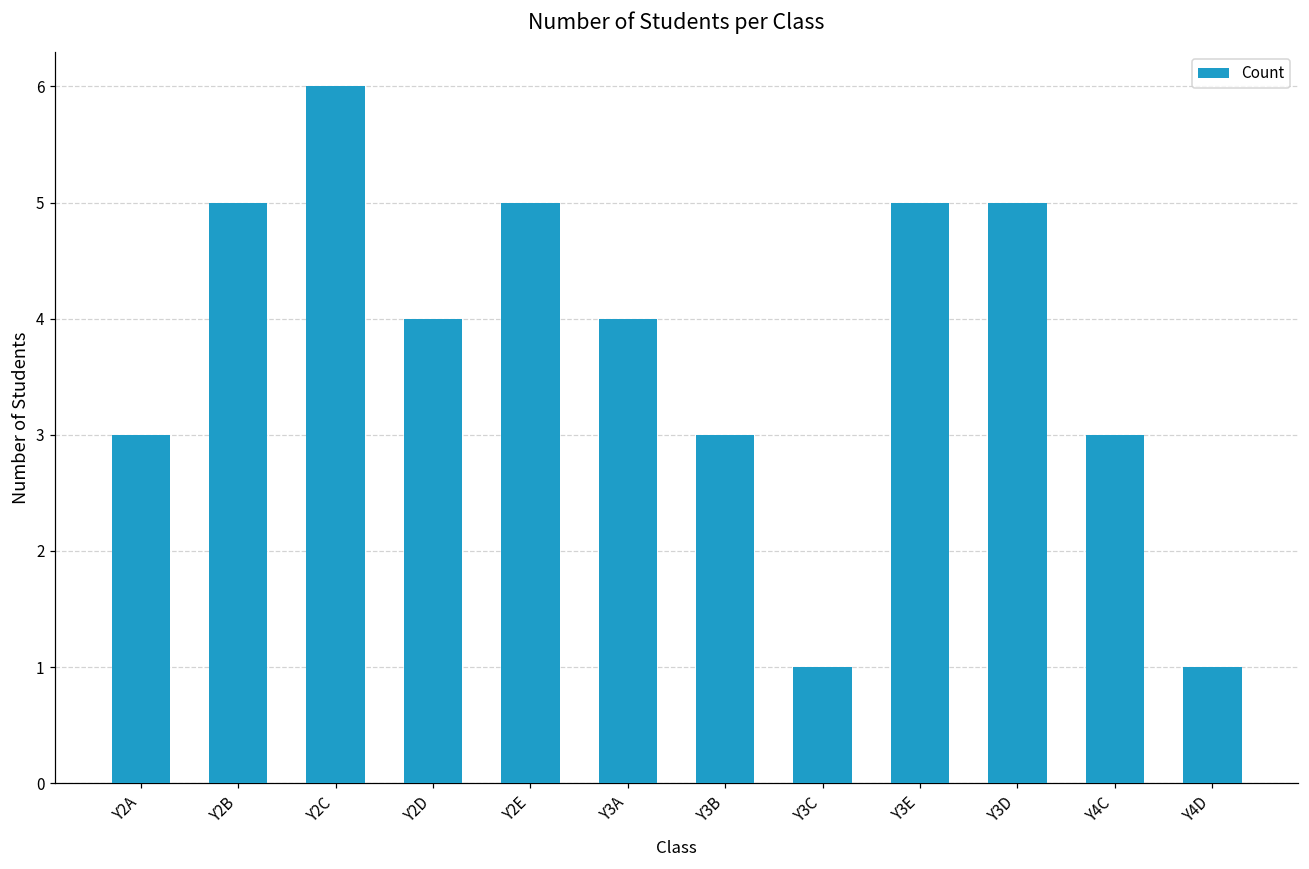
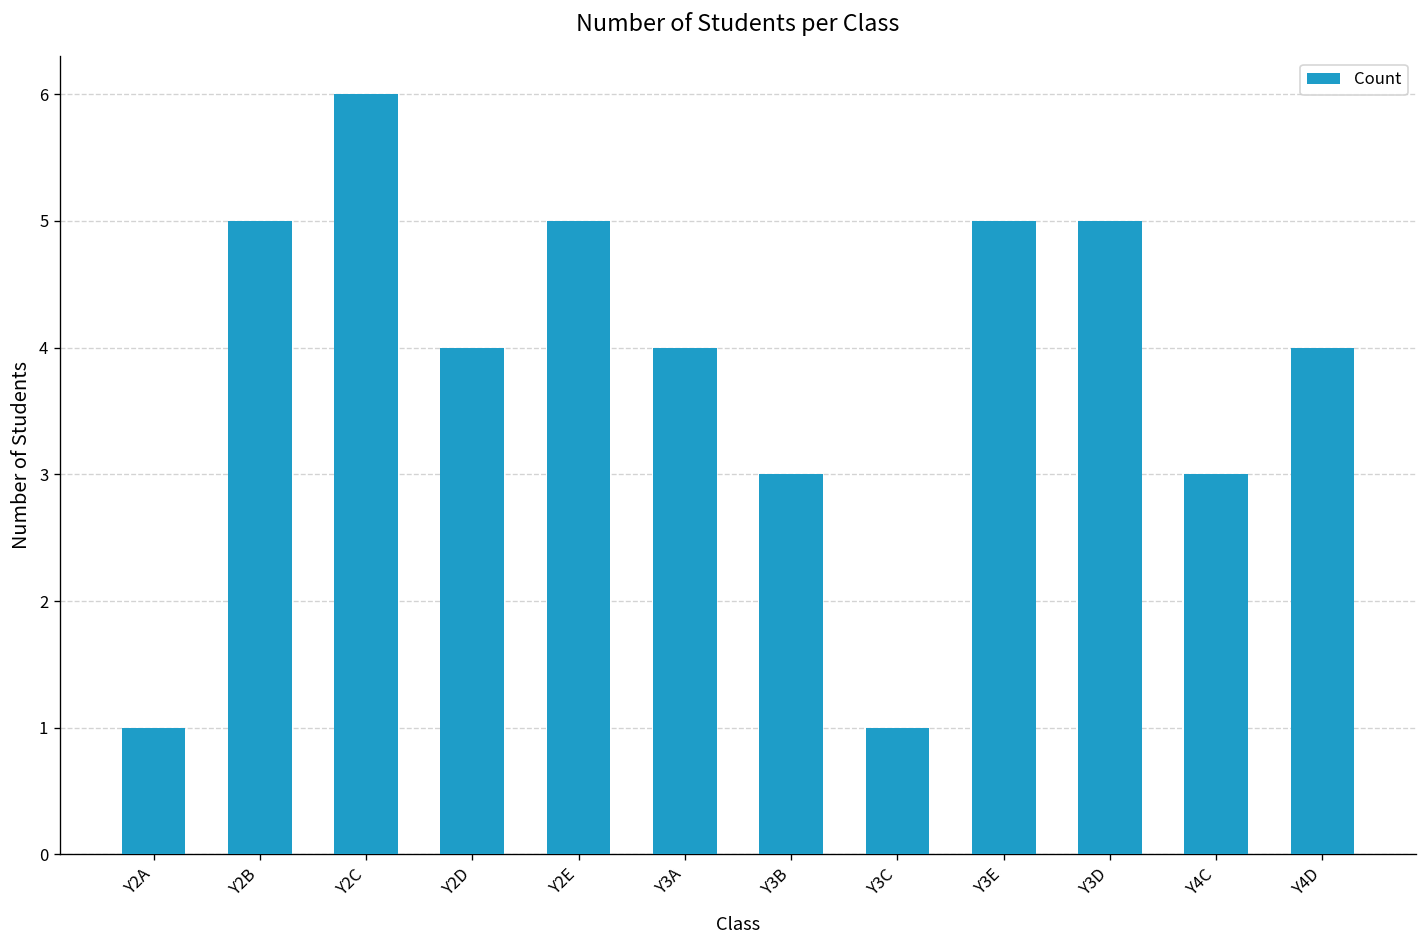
  {
-   "Y2A": 3,
+   "Y2A": 1,
    "Y2B": 5,
    "Y2C": 6,
    "Y2D": 4,
    "Y2E": 5,
    "Y3A": 4,
    "Y3B": 3,
    "Y3C": 1,
    "Y3E": 5,
    "Y3D": 5,
    "Y4C": 3,
-   "Y4D": 1
+   "Y4D": 4
  }
